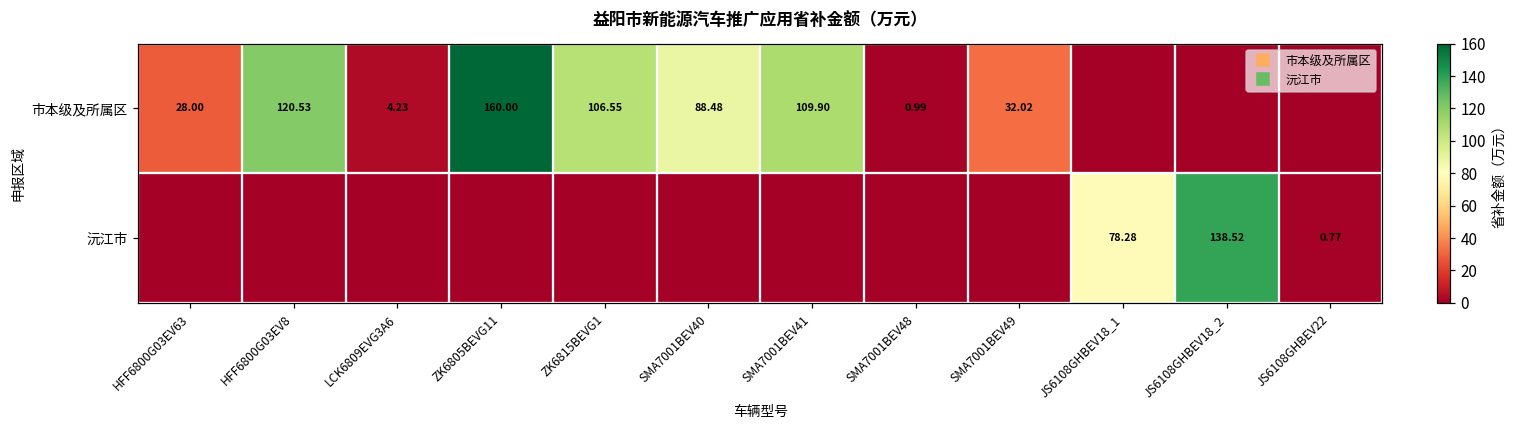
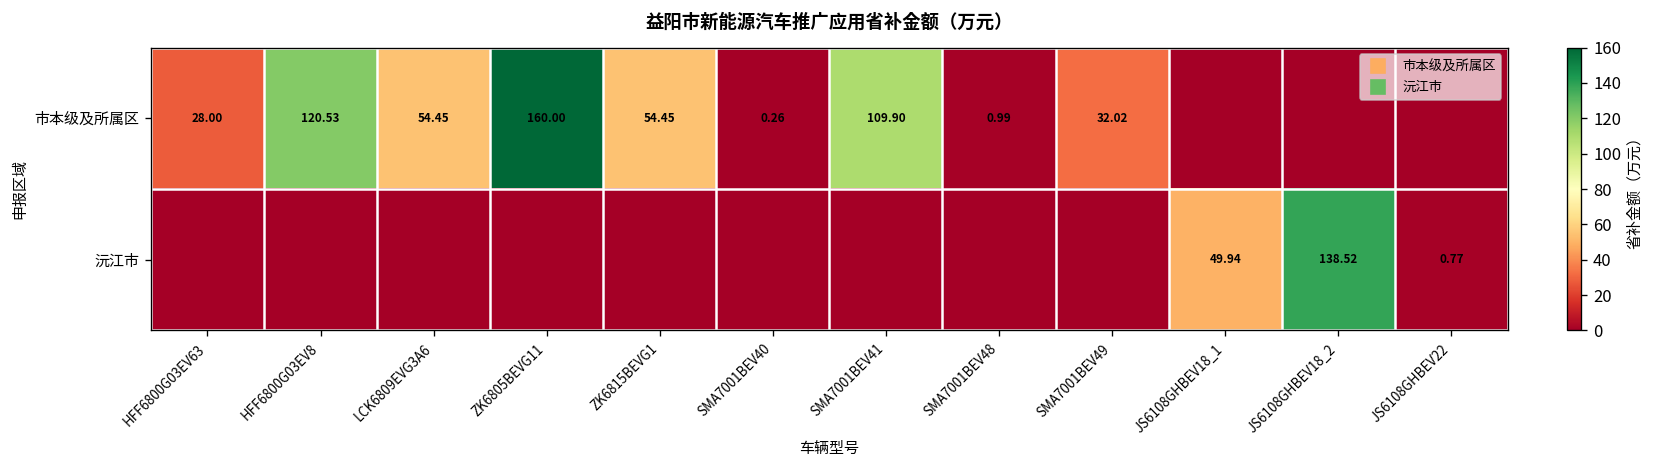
  {
    "市本级及所属区": {
      "HFF6800G03EV63": 28.00,
      "HFF6800G03EV8": 120.53,
-     "LCK6809EVG3A6": 4.23,
+     "LCK6809EVG3A6": 54.45,
      "ZK6805BEVG11": 160.00,
-     "ZK6815BEVG1": 106.55,
-     "SMA7001BEV40": 88.48,
+     "ZK6815BEVG1": 54.45,
+     "SMA7001BEV40": 0.26,
      "SMA7001BEV41": 109.90,
      "SMA7001BEV48": 0.99,
      "SMA7001BEV49": 32.02
    },
    "沅江市": {
-     "JS6108GHBEV18_1": 78.28,
+     "JS6108GHBEV18_1": 49.94,
      "JS6108GHBEV18_2": 138.52,
      "JS6108GHBEV22": 0.77
    }
  }
